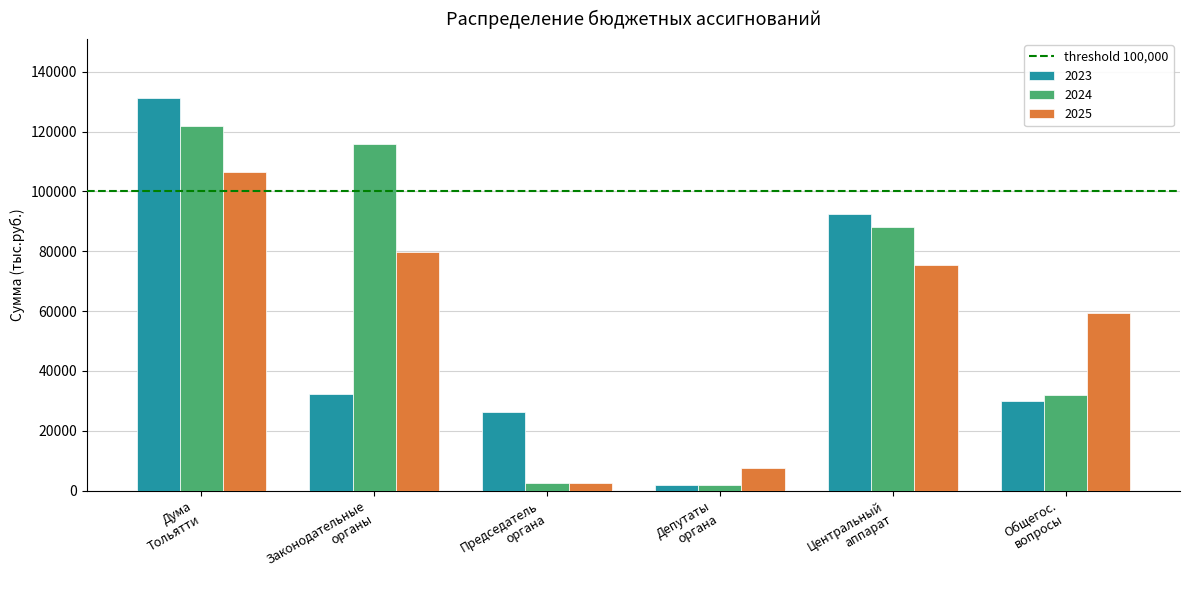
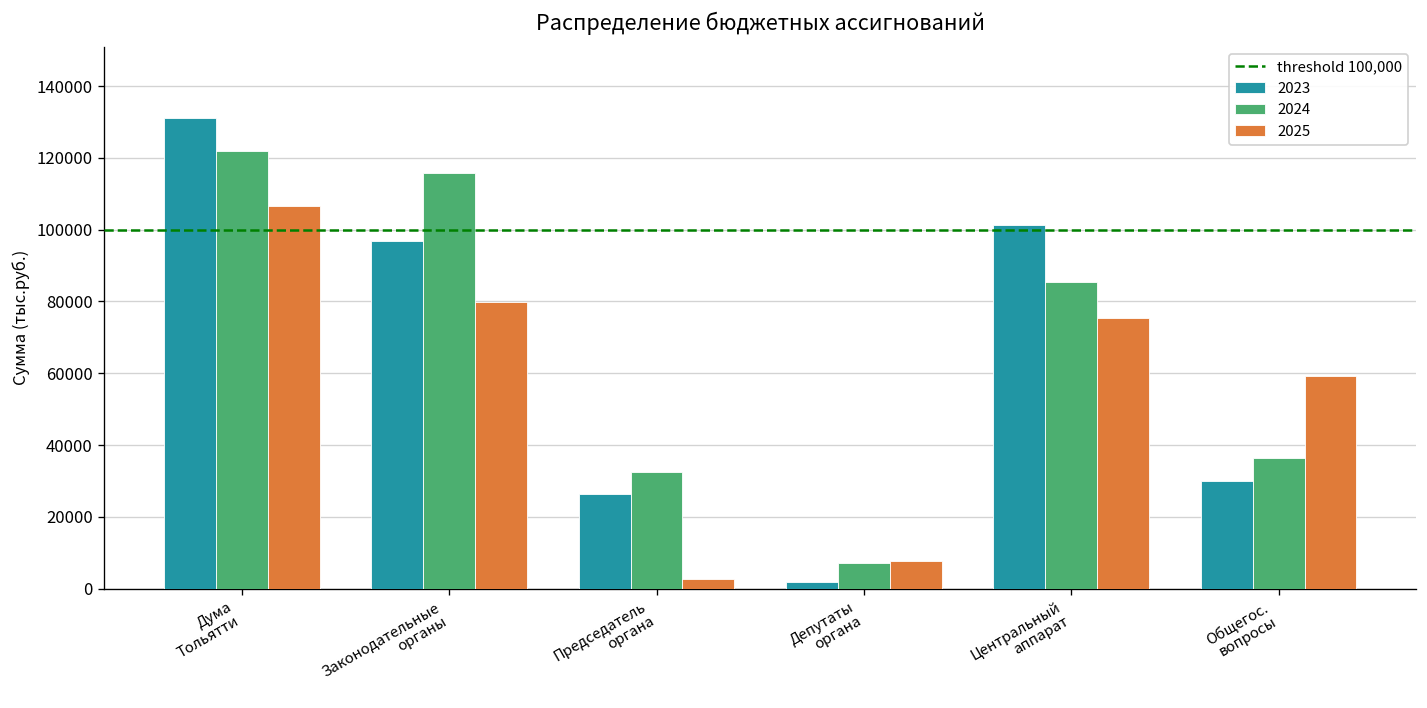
  {
    "2023": {
      "Дума Тольятти": 131000,
-     "Законодательные органы": 32000,
+     "Законодательные органы": 97000,
      "Председатель органа": 26000,
      "Депутаты органа": 2000,
-     "Центральный аппарат": 92000,
+     "Центральный аппарат": 101000,
      "Общегос. вопросы": 30000
    },
    "2024": {
      "Дума Тольятти": 122000,
      "Законодательные органы": 116000,
-     "Председатель органа": 3000,
-     "Депутаты органа": 2000,
-     "Центральный аппарат": 88000,
-     "Общегос. вопросы": 32000
+     "Председатель органа": 33000,
+     "Депутаты органа": 7000,
+     "Центральный аппарат": 85000,
+     "Общегос. вопросы": 36000
    },
    "2025": {
      "Дума Тольятти": 107000,
      "Законодательные органы": 80000,
      "Председатель органа": 3000,
      "Депутаты органа": 8000,
      "Центральный аппарат": 75000,
      "Общегос. вопросы": 59000
    }
  }
